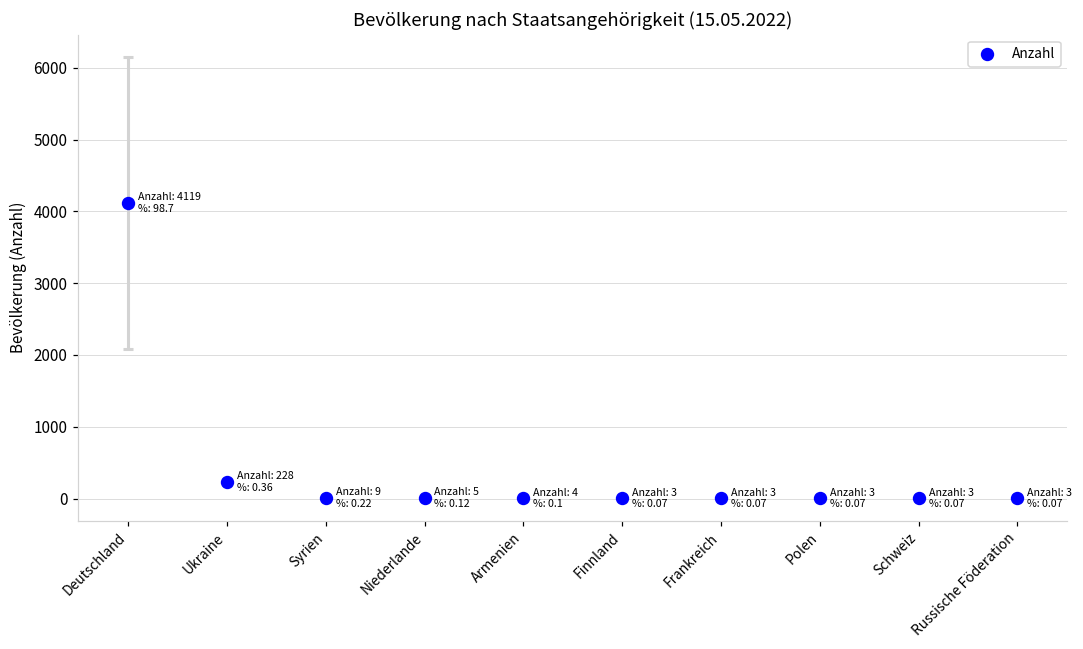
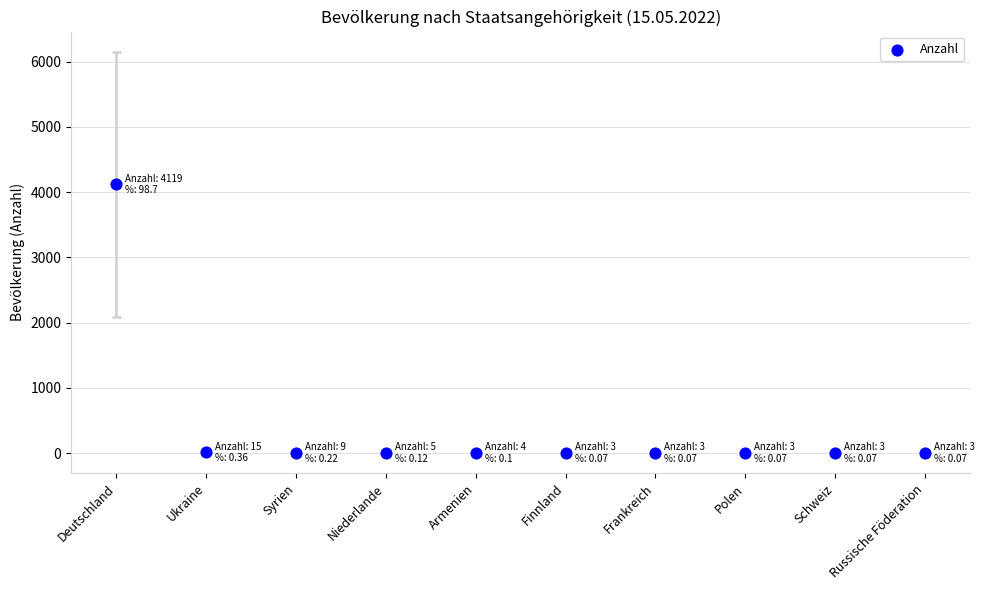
  {
-   "Ukraine": "228 %"
+   "Ukraine": "15 %"
  }
